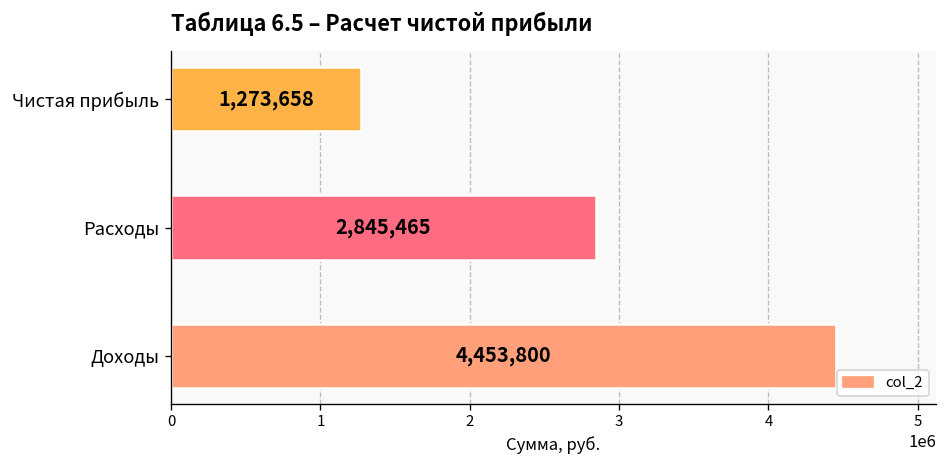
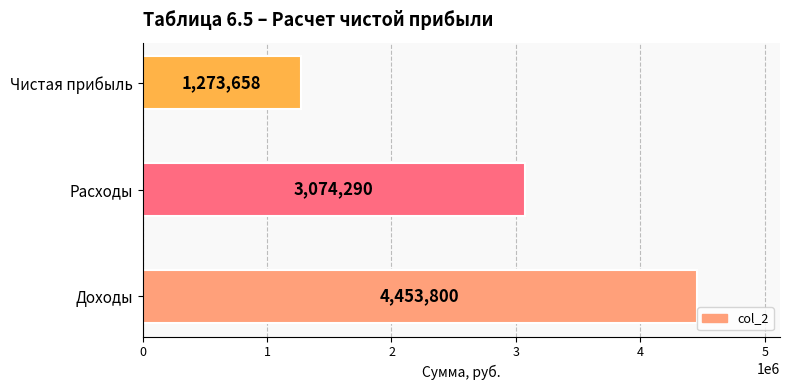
  {
    "Чистая прибыль": "1,273,658",
-   "Расходы": "2,845,465",
+   "Расходы": "3,074,290",
    "Доходы": "4,453,800"
  }
